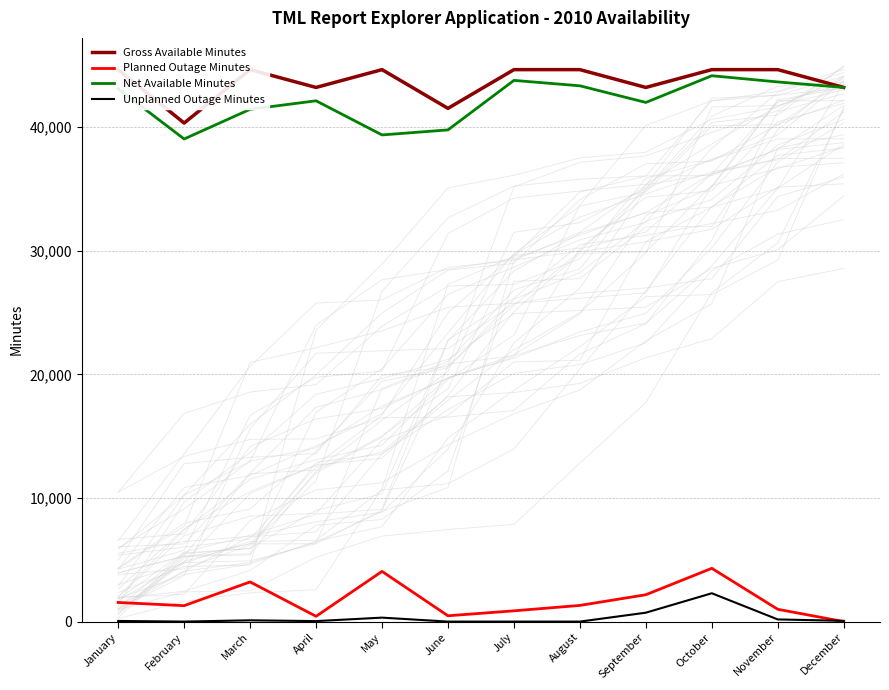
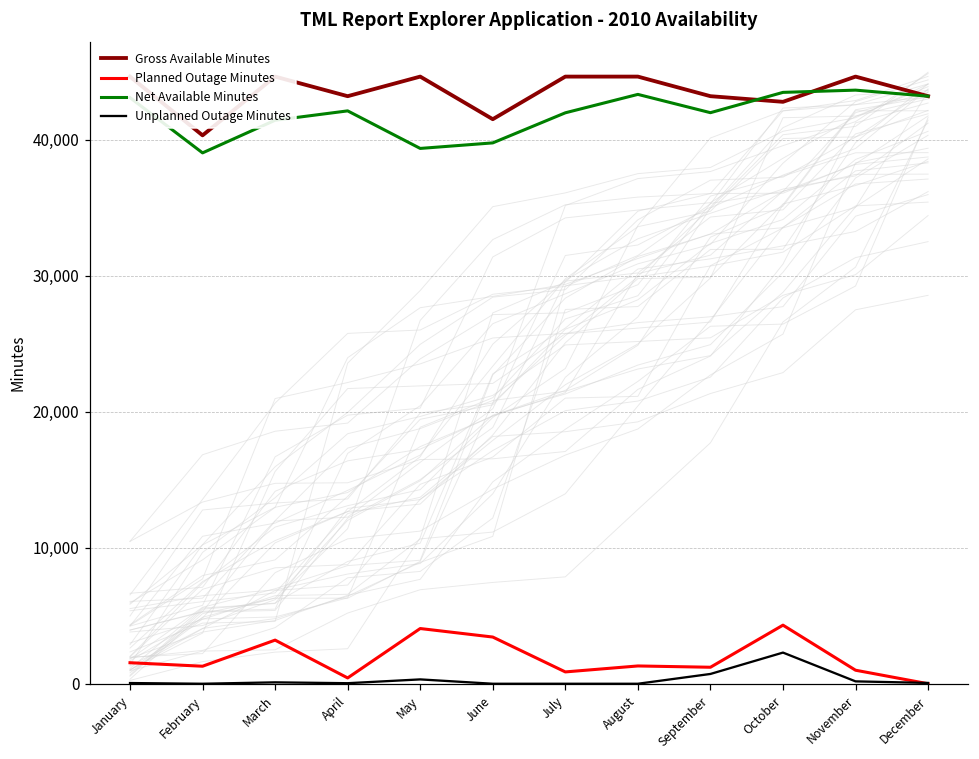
  {
    "Gross Available Minutes": {
      "February": "40,300",
      "April": "43,200",
      "May": "44,600",
      "June": "41,500",
      "July": "44,600",
      "August": "44,600",
      "September": "43,200",
-     "October": "44,600",
+     "October": "42,800",
      "November": "44,600"
    },
    "Planned Outage Minutes": {
      "February": "1,300",
      "March": "3,200",
      "April": "400",
      "May": "4,100",
-     "June": "500",
+     "June": "3,400",
      "July": "900",
      "August": "1,300",
-     "September": "2,200",
+     "September": "1,200",
      "October": "4,300",
      "November": "1,000"
    },
    "Net Available Minutes": {
      "February": "39,000",
      "March": "41,400",
      "April": "42,100",
      "May": "39,400",
      "June": "39,800",
-     "July": "43,800",
+     "July": "42,000",
      "August": "43,300",
      "September": "42,000",
-     "October": "44,100",
+     "October": "43,500",
      "November": "43,600"
    },
    "Unplanned Outage Minutes": {
      "February": "0",
      "March": "100",
      "April": "0",
      "May": "300",
      "June": "0",
      "July": "0",
      "August": "0",
      "September": "700",
      "October": "2,300",
      "November": "200"
    }
  }
